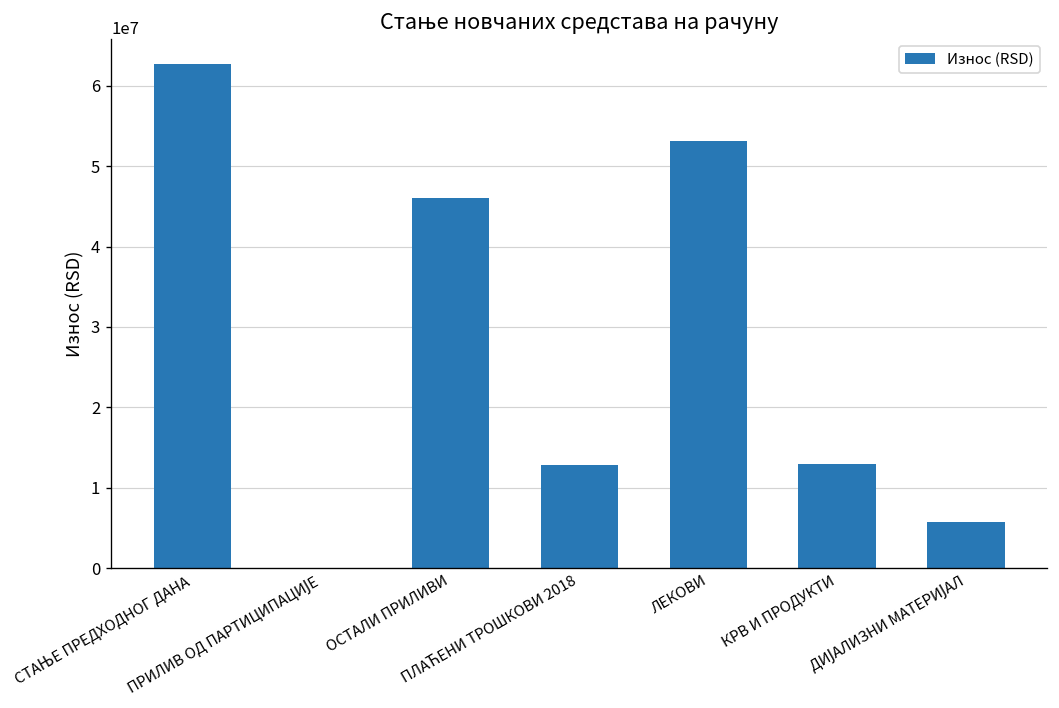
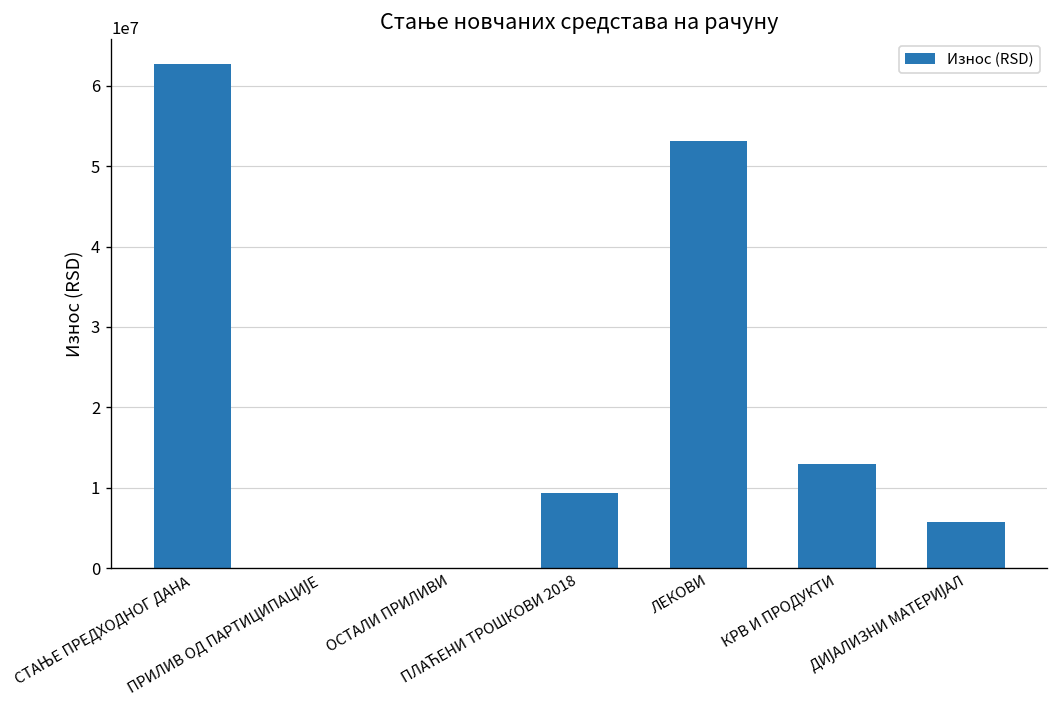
  {
    "СТАЊЕ ПРЕДХОДНОГ ДАНА": 63000000,
-   "ОСТАЛИ ПРИЛИВИ": 46000000,
-   "ПЛАЋЕНИ ТРОШКОВИ 2018": 13000000,
+   "ОСТАЛИ ПРИЛИВИ": 0,
+   "ПЛАЋЕНИ ТРОШКОВИ 2018": 9000000,
    "ЛЕКОВИ": 53000000,
    "КРВ И ПРОДУКТИ": 13000000,
    "ДИЈАЛИЗНИ МАТЕРИЈАЛ": 6000000
  }
